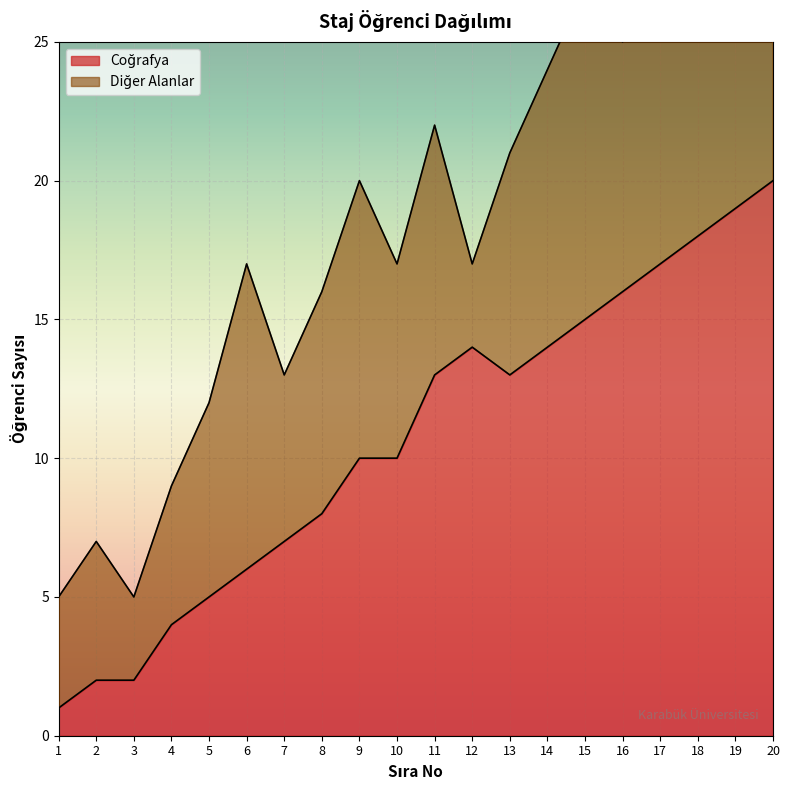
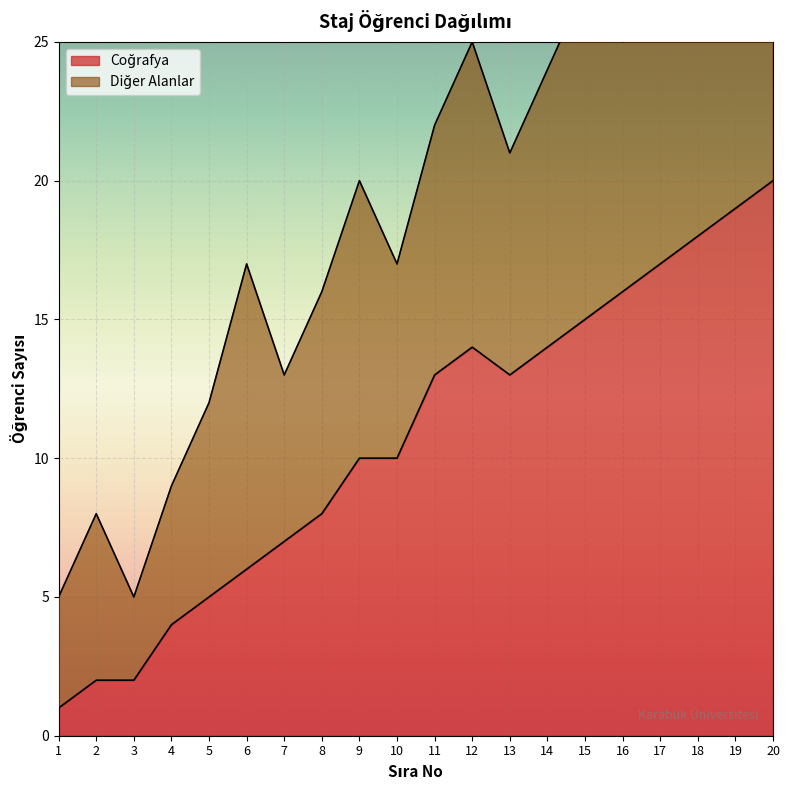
  {
    "Coğrafya": {
      "1": 1,
      "2": 2,
      "3": 2,
      "4": 4,
      "5": 5,
      "6": 6,
      "7": 7,
      "8": 8,
      "9": 10,
      "10": 10,
      "11": 13,
      "12": 14,
      "13": 13,
      "14": 14,
      "15": 15,
      "16": 16,
      "17": 17,
      "18": 18,
      "19": 19,
      "20": 20
    },
    "Diğer Alanlar": {
      "1": 4,
-     "2": 5,
+     "2": 6,
      "3": 3,
      "4": 5,
      "5": 7,
      "6": 11,
      "7": 6,
      "8": 8,
      "9": 10,
      "10": 7,
      "11": 9,
-     "12": 3,
+     "12": 11,
      "13": 8,
      "14": 10,
      "16": 9
    }
  }
